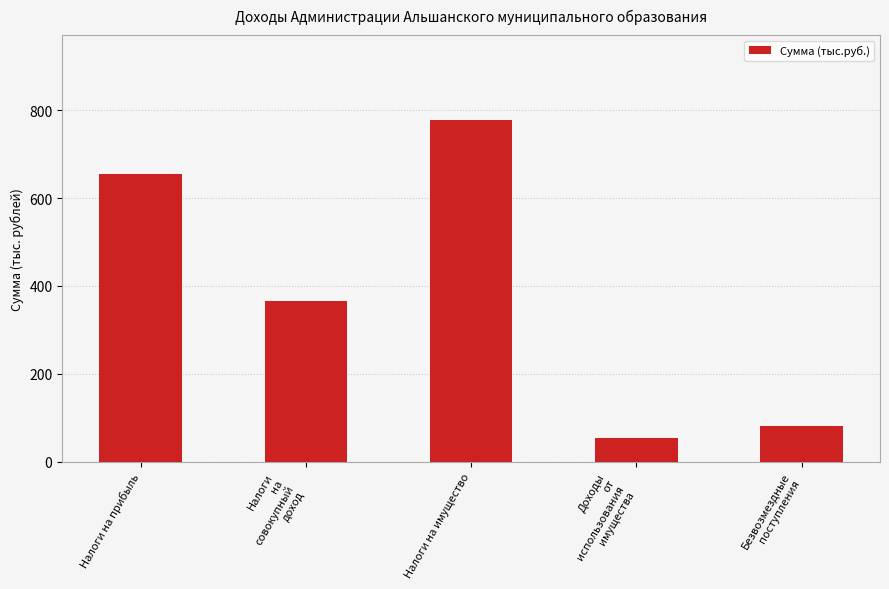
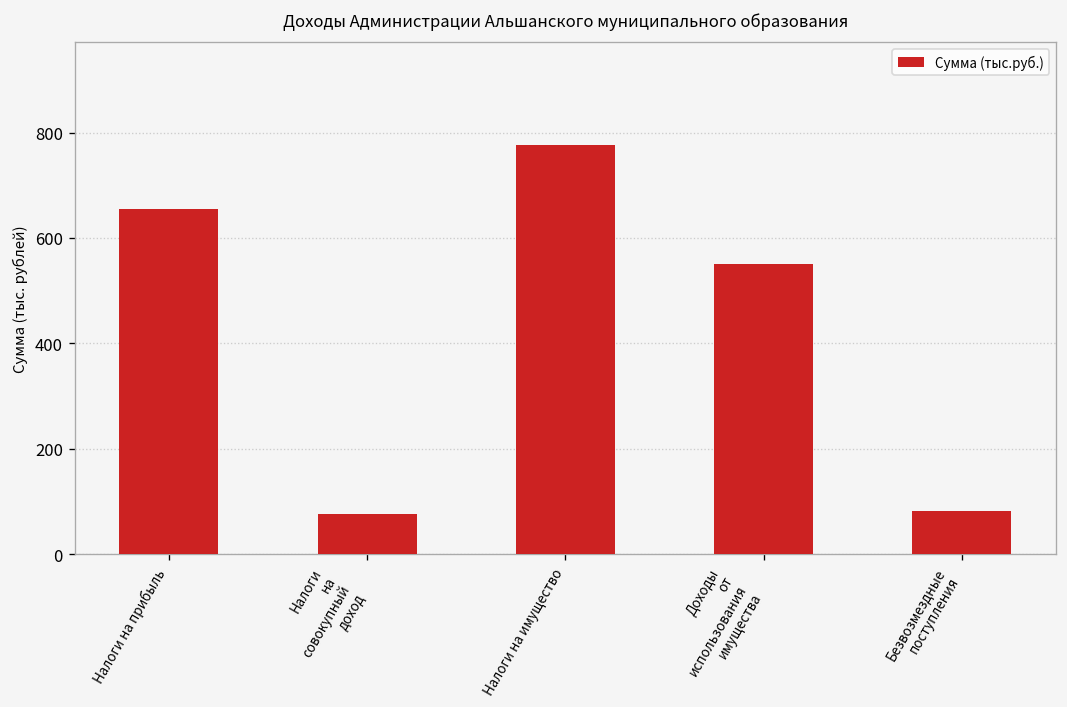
  {
    "Налоги на прибыль": 660,
-   "Налоги на совокупный доход": 370,
+   "Налоги на совокупный доход": 80,
    "Налоги на имущество": 780,
-   "Доходы от использования имущества": 50,
+   "Доходы от использования имущества": 550,
    "Безвозмездные поступления": 80
  }
